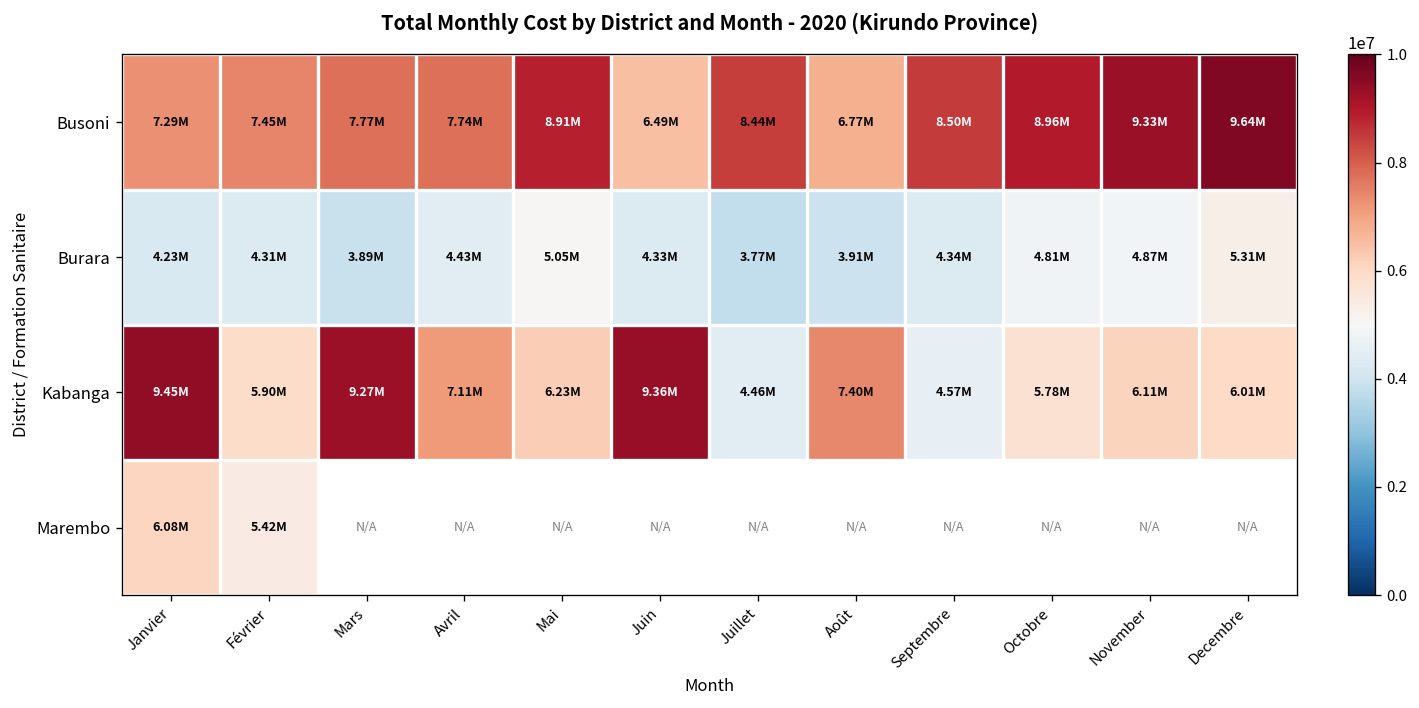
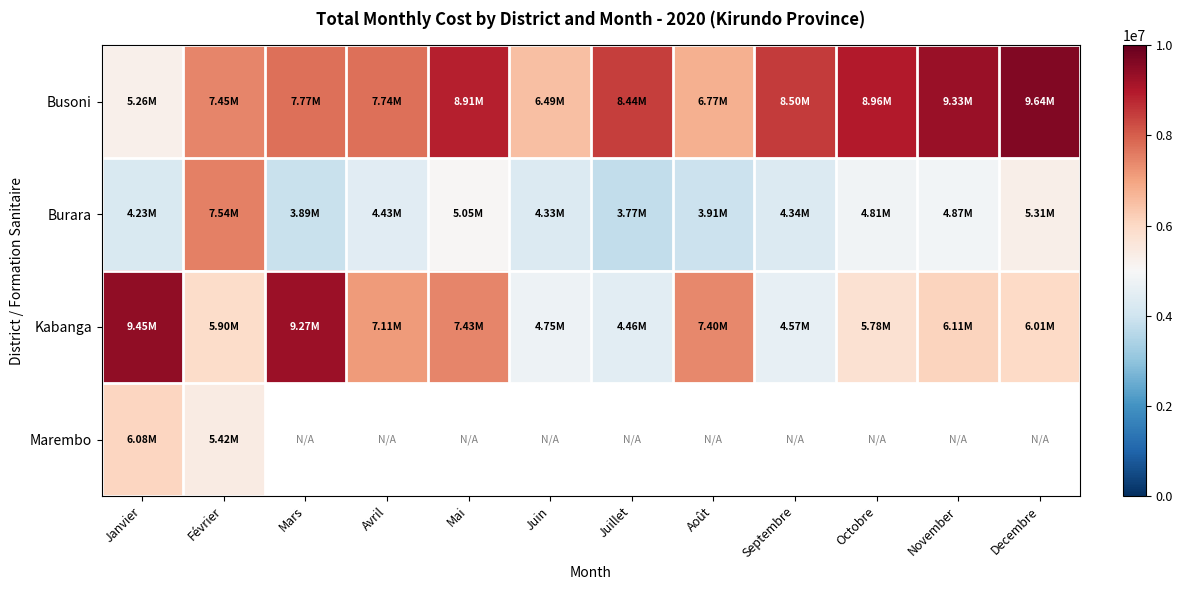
  {
    "Busoni": {
-     "Janvier": "7.29M",
+     "Janvier": "5.26M",
      "Février": "7.45M",
      "Mars": "7.77M",
      "Avril": "7.74M",
      "Mai": "8.91M",
      "Juin": "6.49M",
      "Juillet": "8.44M",
      "Août": "6.77M",
      "Septembre": "8.50M",
      "Octobre": "8.96M",
      "November": "9.33M",
      "Decembre": "9.64M"
    },
    "Burara": {
      "Janvier": "4.23M",
-     "Février": "4.31M",
+     "Février": "7.54M",
      "Mars": "3.89M",
      "Avril": "4.43M",
      "Mai": "5.05M",
      "Juin": "4.33M",
      "Juillet": "3.77M",
      "Août": "3.91M",
      "Septembre": "4.34M",
      "Octobre": "4.81M",
      "November": "4.87M",
      "Decembre": "5.31M"
    },
    "Kabanga": {
      "Janvier": "9.45M",
      "Février": "5.90M",
      "Mars": "9.27M",
      "Avril": "7.11M",
-     "Mai": "6.23M",
-     "Juin": "9.36M",
+     "Mai": "7.43M",
+     "Juin": "4.75M",
      "Juillet": "4.46M",
      "Août": "7.40M",
      "Septembre": "4.57M",
      "Octobre": "5.78M",
      "November": "6.11M",
      "Decembre": "6.01M"
    },
    "Marembo": {
      "Janvier": "6.08M",
      "Février": "5.42M"
    }
  }
